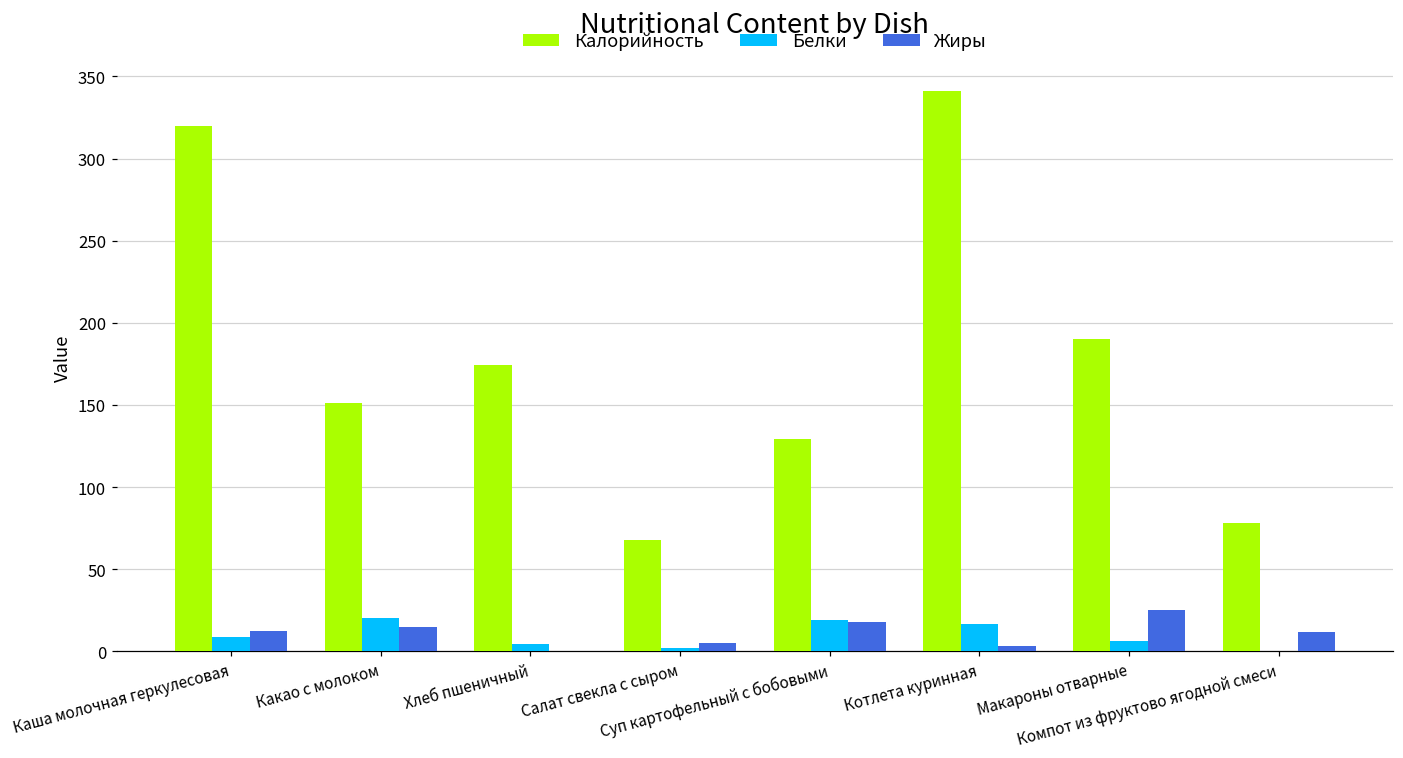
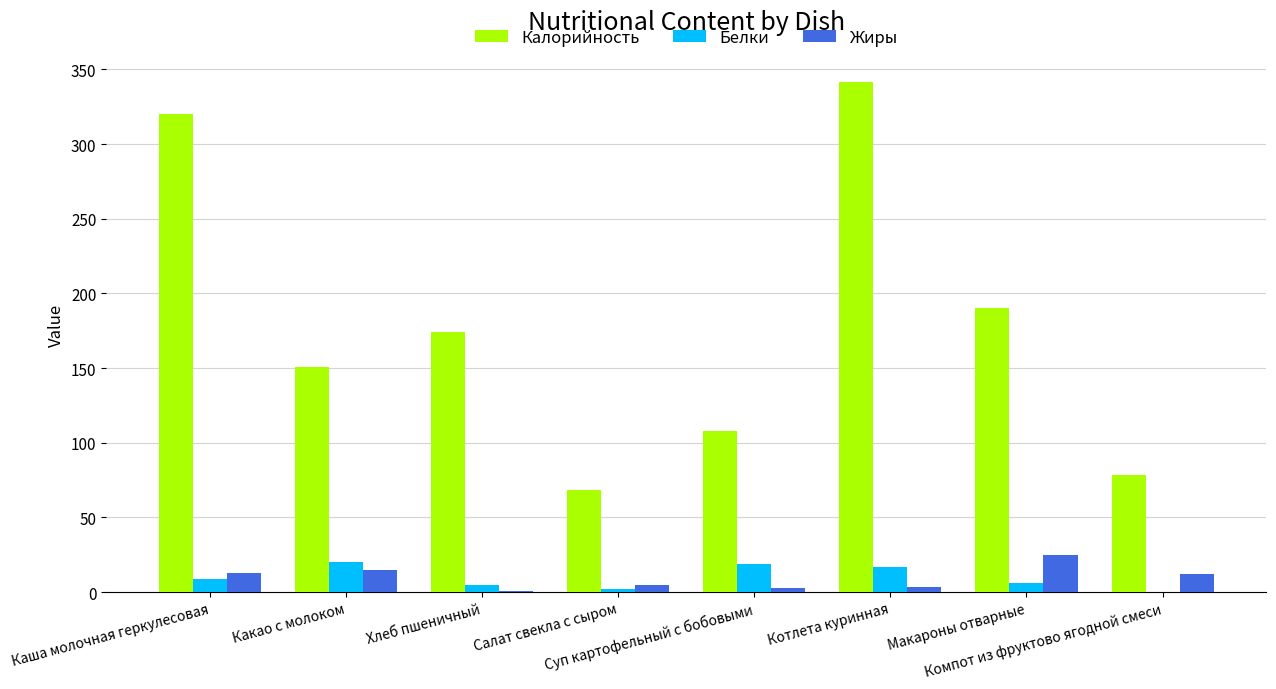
  {
    "Калорийность": {
      "Каша молочная геркулесовая": 320,
      "Какао с молоком": 151,
      "Хлеб пшеничный": 174,
      "Салат свекла с сыром": 68,
-     "Суп картофельный с бобовыми": 129,
+     "Суп картофельный с бобовыми": 108,
      "Котлета куринная": 341,
      "Макароны отварные": 190,
      "Компот из фруктово ягодной смеси": 78
    },
    "Белки": {
      "Каша молочная геркулесовая": 9,
      "Какао с молоком": 20,
      "Хлеб пшеничный": 5,
      "Салат свекла с сыром": 2,
      "Суп картофельный с бобовыми": 19,
      "Котлета куринная": 17,
      "Макароны отварные": 6,
      "Компот из фруктово ягодной смеси": 0
    },
    "Жиры": {
      "Каша молочная геркулесовая": 13,
      "Какао с молоком": 15,
      "Салат свекла с сыром": 5,
-     "Суп картофельный с бобовыми": 18,
+     "Суп картофельный с бобовыми": 3,
      "Котлета куринная": 3,
      "Макароны отварные": 25,
      "Компот из фруктово ягодной смеси": 12
    }
  }
